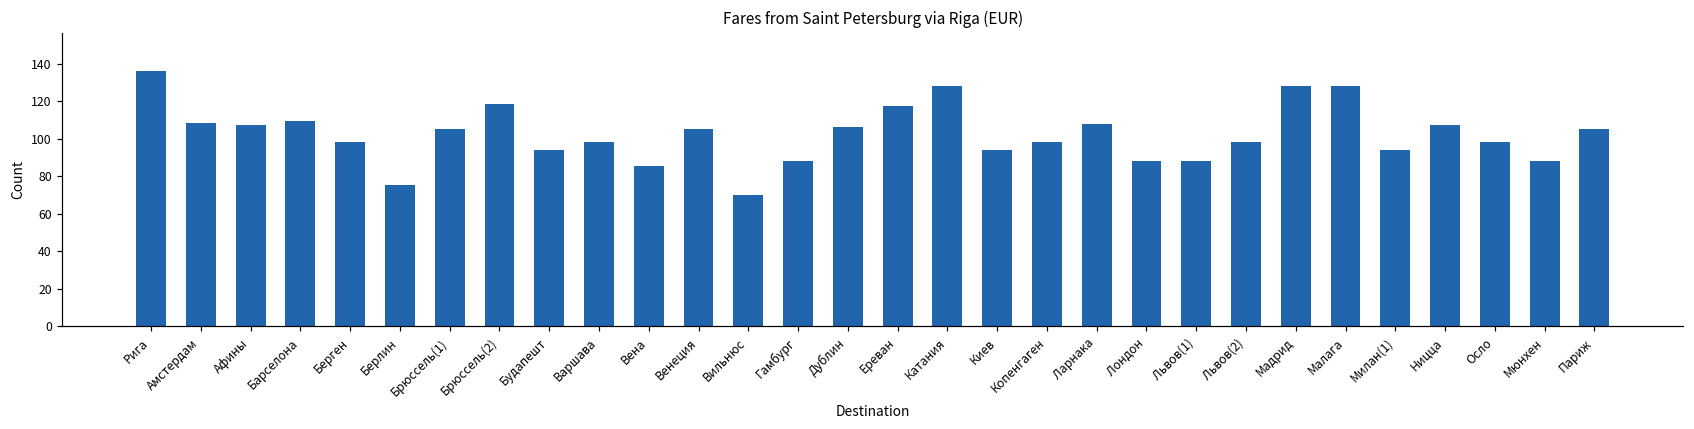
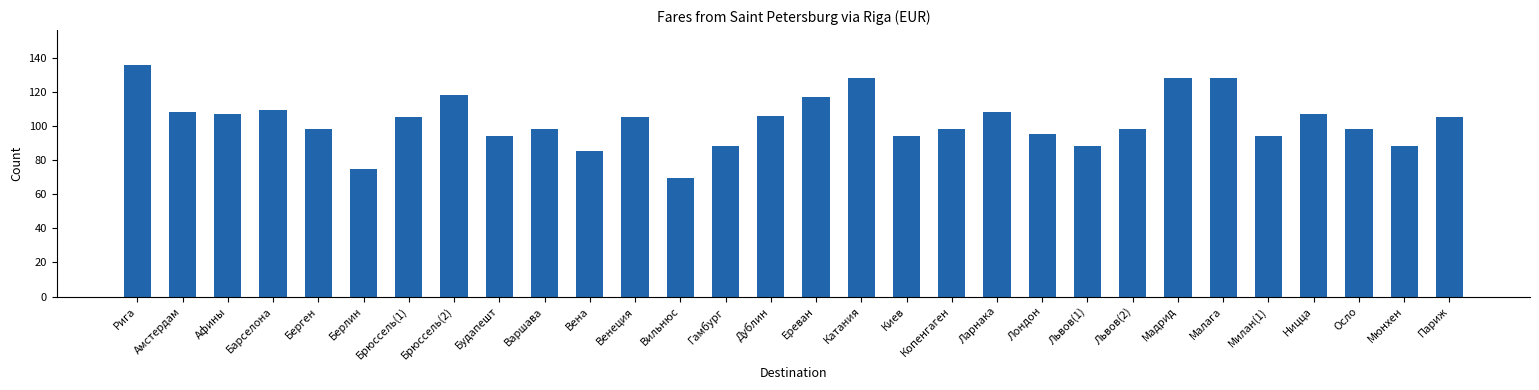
  {
    "Рига": 136,
    "Амстердам": 108,
    "Афины": 107,
    "Барселона": 109,
    "Берген": 98,
    "Берлин": 75,
    "Брюссель(1)": 105,
    "Брюссель(2)": 118,
    "Будапешт": 94,
    "Варшава": 98,
    "Вена": 85,
    "Венеция": 105,
    "Вильнюс": 70,
    "Гамбург": 88,
    "Дублин": 106,
    "Ереван": 117,
    "Катания": 128,
    "Киев": 94,
    "Копенгаген": 98,
    "Ларнака": 108,
-   "Лондон": 88,
+   "Лондон": 95,
    "Львов(1)": 88,
    "Львов(2)": 98,
    "Мадрид": 128,
    "Малага": 128,
    "Милан(1)": 94,
    "Ницца": 107,
    "Осло": 98,
    "Мюнхен": 88,
    "Париж": 105
  }
